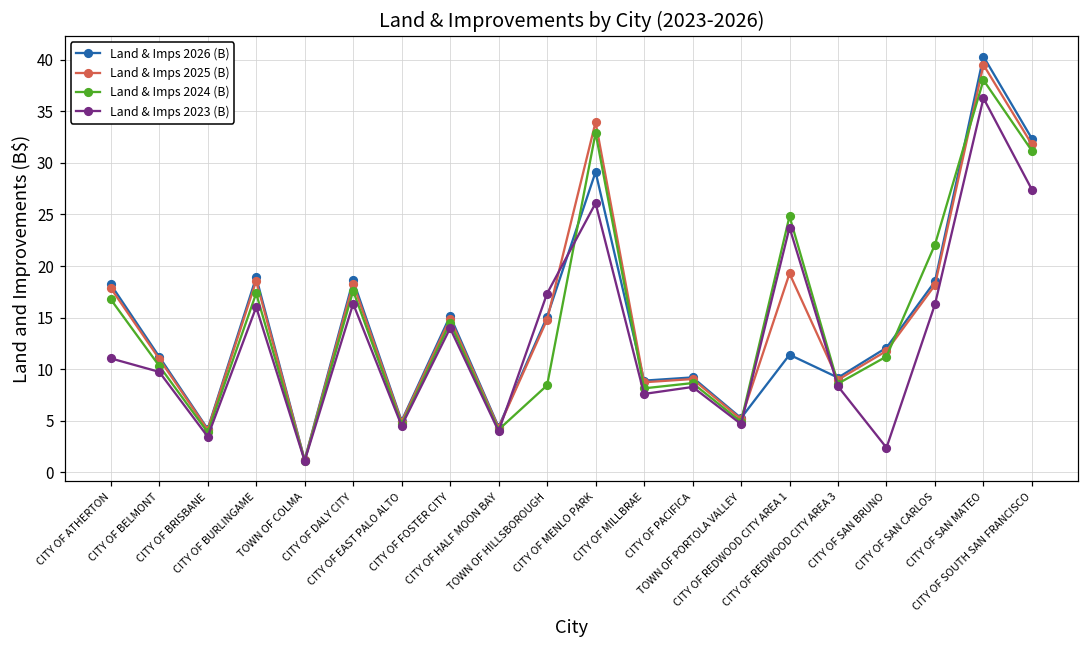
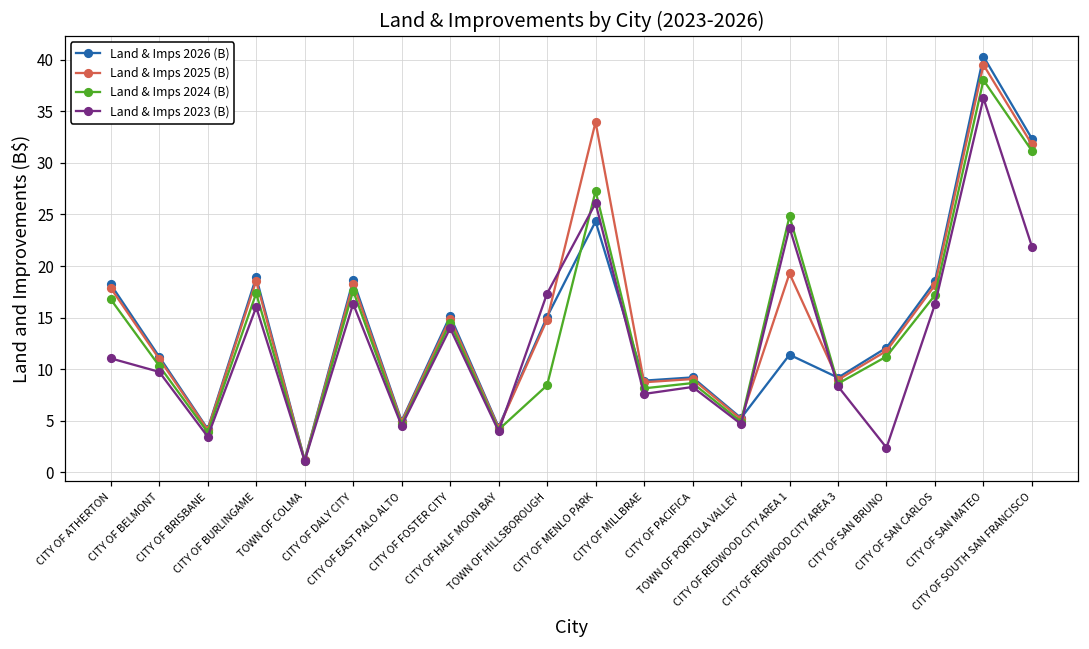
  {
    "Land & Imps 2026 (B)": {
      "CITY OF ATHERTON": 18,
      "CITY OF BURLINGAME": 19,
      "CITY OF DALY CITY": 19,
      "CITY OF FOSTER CITY": 15,
      "TOWN OF HILLSBOROUGH": 15,
-     "CITY OF MENLO PARK": 29,
+     "CITY OF MENLO PARK": 24,
      "CITY OF REDWOOD CITY AREA 1": 11,
      "CITY OF SAN BRUNO": 12,
      "CITY OF SAN CARLOS": 19,
      "CITY OF SAN MATEO": 40,
      "CITY OF SOUTH SAN FRANCISCO": 32
    },
    "Land & Imps 2025 (B)": {
      "CITY OF ATHERTON": 18,
      "CITY OF BURLINGAME": 19,
      "CITY OF DALY CITY": 18,
      "CITY OF FOSTER CITY": 15,
      "TOWN OF HILLSBOROUGH": 15,
      "CITY OF MENLO PARK": 34,
      "CITY OF REDWOOD CITY AREA 1": 19,
      "CITY OF SAN BRUNO": 12,
      "CITY OF SAN CARLOS": 18,
      "CITY OF SAN MATEO": 39,
      "CITY OF SOUTH SAN FRANCISCO": 32
    },
    "Land & Imps 2024 (B)": {
      "CITY OF ATHERTON": 17,
      "CITY OF BELMONT": 10,
      "CITY OF BURLINGAME": 17,
      "CITY OF DALY CITY": 18,
      "CITY OF FOSTER CITY": 14,
      "TOWN OF HILLSBOROUGH": 8,
-     "CITY OF MENLO PARK": 33,
+     "CITY OF MENLO PARK": 27,
      "CITY OF MILLBRAE": 8,
      "CITY OF PACIFICA": 9,
      "CITY OF REDWOOD CITY AREA 1": 25,
      "CITY OF SAN BRUNO": 11,
-     "CITY OF SAN CARLOS": 22,
+     "CITY OF SAN CARLOS": 17,
      "CITY OF SAN MATEO": 38,
      "CITY OF SOUTH SAN FRANCISCO": 31
    },
    "Land & Imps 2023 (B)": {
      "CITY OF ATHERTON": 11,
      "CITY OF BELMONT": 10,
      "CITY OF BRISBANE": 3,
      "CITY OF BURLINGAME": 16,
      "CITY OF DALY CITY": 16,
      "CITY OF FOSTER CITY": 14,
      "TOWN OF HILLSBOROUGH": 17,
      "CITY OF MENLO PARK": 26,
      "CITY OF MILLBRAE": 8,
      "CITY OF PACIFICA": 8,
      "CITY OF REDWOOD CITY AREA 1": 24,
      "CITY OF SAN BRUNO": 2,
      "CITY OF SAN CARLOS": 16,
      "CITY OF SAN MATEO": 36,
-     "CITY OF SOUTH SAN FRANCISCO": 27
+     "CITY OF SOUTH SAN FRANCISCO": 22
    }
  }
